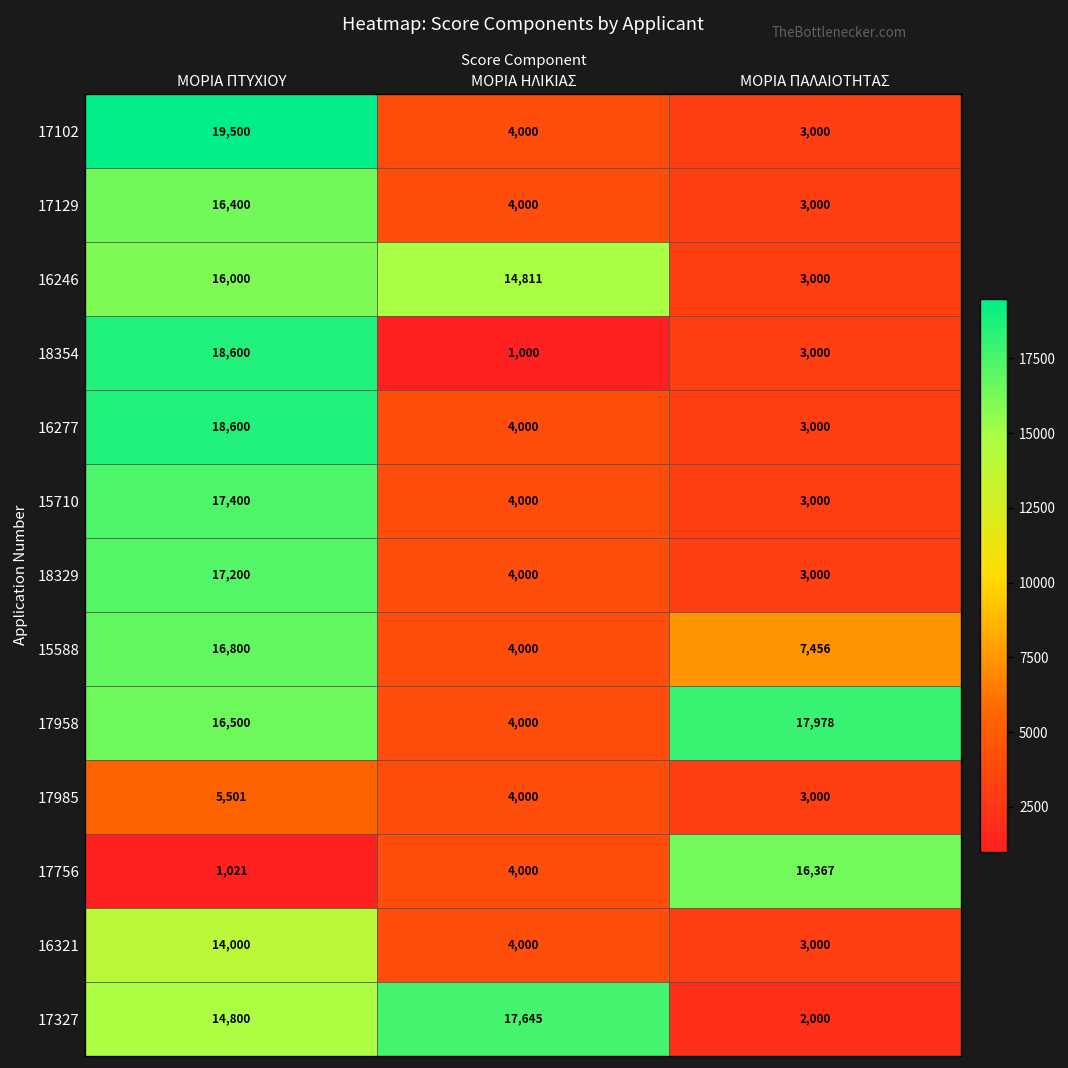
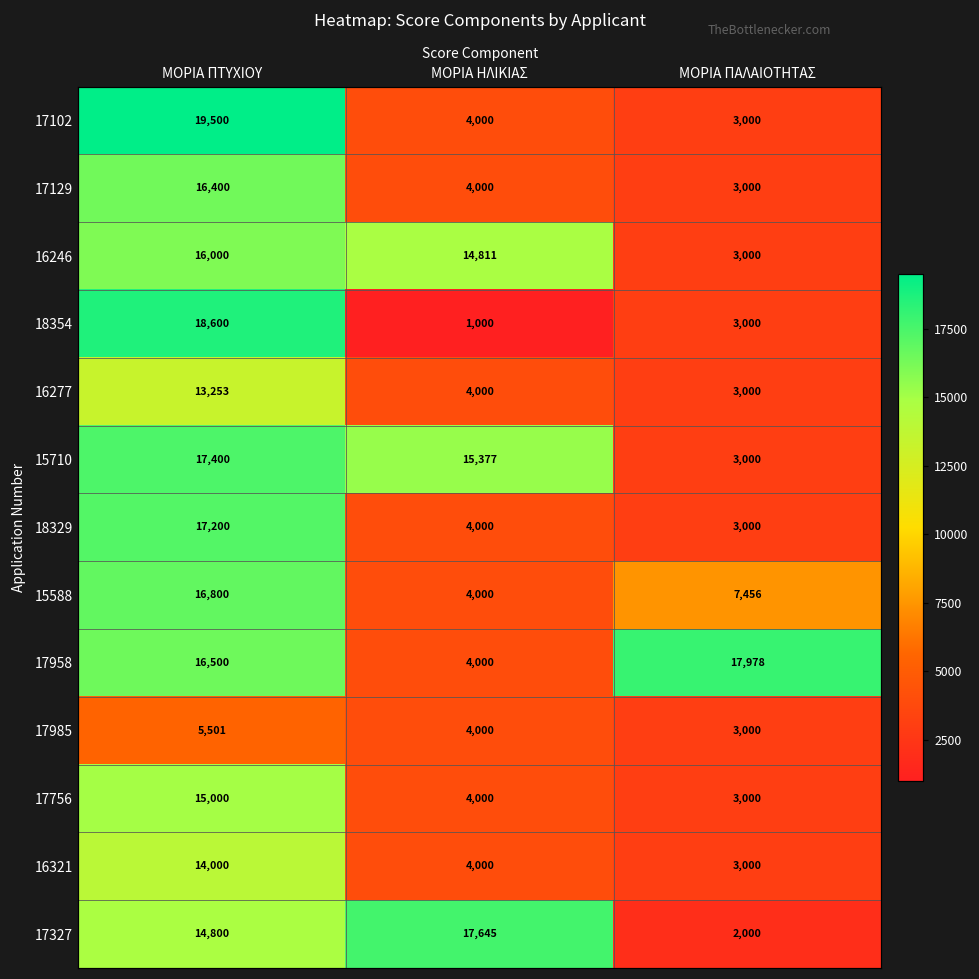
  {
    "17102": {
      "ΜΟΡΙΑ ΠΤΥΧΙΟΥ": "19,500",
      "ΜΟΡΙΑ ΗΛΙΚΙΑΣ": "4,000",
      "ΜΟΡΙΑ ΠΑΛΑΙΟΤΗΤΑΣ": "3,000"
    },
    "17129": {
      "ΜΟΡΙΑ ΠΤΥΧΙΟΥ": "16,400",
      "ΜΟΡΙΑ ΗΛΙΚΙΑΣ": "4,000",
      "ΜΟΡΙΑ ΠΑΛΑΙΟΤΗΤΑΣ": "3,000"
    },
    "16246": {
      "ΜΟΡΙΑ ΠΤΥΧΙΟΥ": "16,000",
      "ΜΟΡΙΑ ΗΛΙΚΙΑΣ": "14,811",
      "ΜΟΡΙΑ ΠΑΛΑΙΟΤΗΤΑΣ": "3,000"
    },
    "18354": {
      "ΜΟΡΙΑ ΠΤΥΧΙΟΥ": "18,600",
      "ΜΟΡΙΑ ΗΛΙΚΙΑΣ": "1,000",
      "ΜΟΡΙΑ ΠΑΛΑΙΟΤΗΤΑΣ": "3,000"
    },
    "16277": {
-     "ΜΟΡΙΑ ΠΤΥΧΙΟΥ": "18,600",
+     "ΜΟΡΙΑ ΠΤΥΧΙΟΥ": "13,253",
      "ΜΟΡΙΑ ΗΛΙΚΙΑΣ": "4,000",
      "ΜΟΡΙΑ ΠΑΛΑΙΟΤΗΤΑΣ": "3,000"
    },
    "15710": {
      "ΜΟΡΙΑ ΠΤΥΧΙΟΥ": "17,400",
-     "ΜΟΡΙΑ ΗΛΙΚΙΑΣ": "4,000",
+     "ΜΟΡΙΑ ΗΛΙΚΙΑΣ": "15,377",
      "ΜΟΡΙΑ ΠΑΛΑΙΟΤΗΤΑΣ": "3,000"
    },
    "18329": {
      "ΜΟΡΙΑ ΠΤΥΧΙΟΥ": "17,200",
      "ΜΟΡΙΑ ΗΛΙΚΙΑΣ": "4,000",
      "ΜΟΡΙΑ ΠΑΛΑΙΟΤΗΤΑΣ": "3,000"
    },
    "15588": {
      "ΜΟΡΙΑ ΠΤΥΧΙΟΥ": "16,800",
      "ΜΟΡΙΑ ΗΛΙΚΙΑΣ": "4,000",
      "ΜΟΡΙΑ ΠΑΛΑΙΟΤΗΤΑΣ": "7,456"
    },
    "17958": {
      "ΜΟΡΙΑ ΠΤΥΧΙΟΥ": "16,500",
      "ΜΟΡΙΑ ΗΛΙΚΙΑΣ": "4,000",
      "ΜΟΡΙΑ ΠΑΛΑΙΟΤΗΤΑΣ": "17,978"
    },
    "17985": {
      "ΜΟΡΙΑ ΠΤΥΧΙΟΥ": "5,501",
      "ΜΟΡΙΑ ΗΛΙΚΙΑΣ": "4,000",
      "ΜΟΡΙΑ ΠΑΛΑΙΟΤΗΤΑΣ": "3,000"
    },
    "17756": {
-     "ΜΟΡΙΑ ΠΤΥΧΙΟΥ": "1,021",
+     "ΜΟΡΙΑ ΠΤΥΧΙΟΥ": "15,000",
      "ΜΟΡΙΑ ΗΛΙΚΙΑΣ": "4,000",
-     "ΜΟΡΙΑ ΠΑΛΑΙΟΤΗΤΑΣ": "16,367"
+     "ΜΟΡΙΑ ΠΑΛΑΙΟΤΗΤΑΣ": "3,000"
    },
    "16321": {
      "ΜΟΡΙΑ ΠΤΥΧΙΟΥ": "14,000",
      "ΜΟΡΙΑ ΗΛΙΚΙΑΣ": "4,000",
      "ΜΟΡΙΑ ΠΑΛΑΙΟΤΗΤΑΣ": "3,000"
    },
    "17327": {
      "ΜΟΡΙΑ ΠΤΥΧΙΟΥ": "14,800",
      "ΜΟΡΙΑ ΗΛΙΚΙΑΣ": "17,645",
      "ΜΟΡΙΑ ΠΑΛΑΙΟΤΗΤΑΣ": "2,000"
    }
  }
